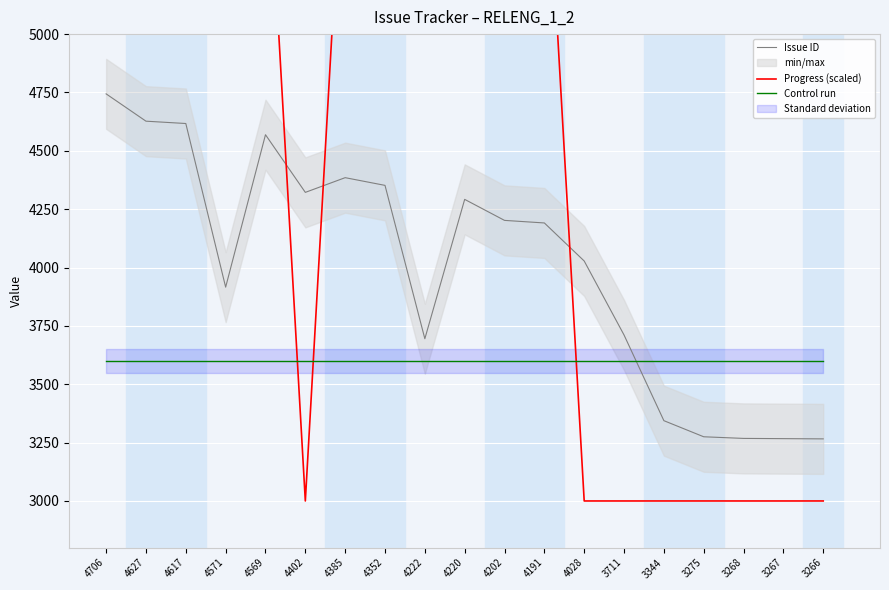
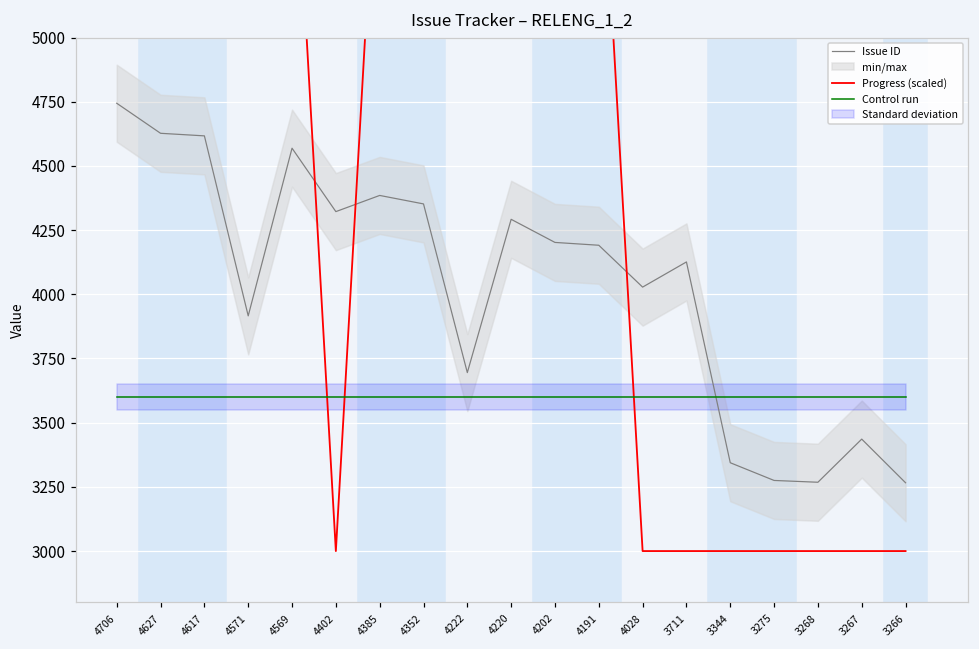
  {
    "Issue ID": {
      "4706": 4740,
      "4627": 4630,
      "4617": 4620,
      "4571": 3920,
      "4569": 4570,
      "4402": 4320,
      "4385": 4390,
      "4352": 4350,
      "4222": 3700,
      "4220": 4290,
      "4202": 4200,
      "4191": 4190,
      "4028": 4030,
-     "3711": 3710,
+     "3711": 4130,
      "3344": 3340,
      "3275": 3280,
      "3268": 3270,
-     "3267": 3270,
+     "3267": 3440,
      "3266": 3270
    },
    "Progress (scaled)": {
      "4402": 3000,
      "4028": 3000,
      "3711": 3000,
      "3344": 3000,
      "3275": 3000,
      "3268": 3000,
      "3267": 3000,
      "3266": 3000
    },
    "Control run": {
      "4706": 3600,
      "4627": 3600,
      "4617": 3600,
      "4571": 3600,
      "4569": 3600,
      "4402": 3600,
      "4385": 3600,
      "4352": 3600,
      "4222": 3600,
      "4220": 3600,
      "4202": 3600,
      "4191": 3600,
      "4028": 3600,
      "3711": 3600,
      "3344": 3600,
      "3275": 3600,
      "3268": 3600,
      "3267": 3600,
      "3266": 3600
    }
  }
